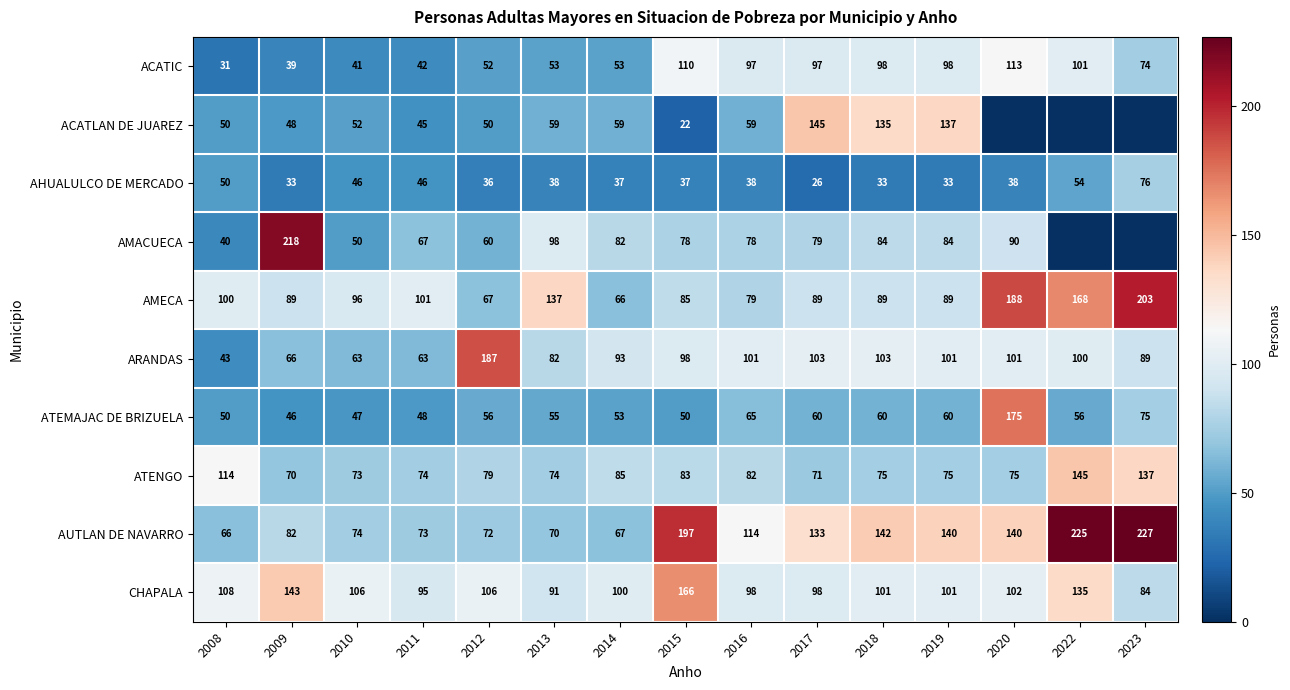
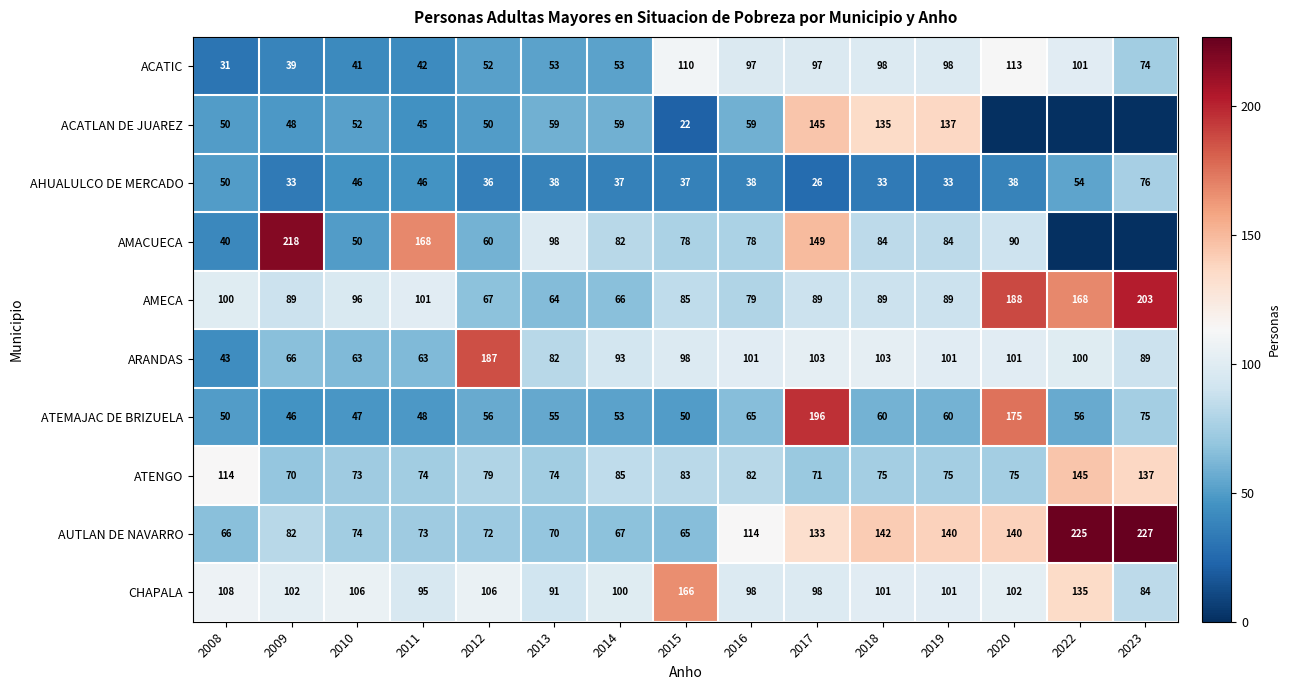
  {
    "ACATIC": {
      "2008": 31,
      "2009": 39,
      "2010": 41,
      "2011": 42,
      "2012": 52,
      "2013": 53,
      "2014": 53,
      "2015": 110,
      "2016": 97,
      "2017": 97,
      "2018": 98,
      "2019": 98,
      "2020": 113,
      "2022": 101,
      "2023": 74
    },
    "ACATLAN DE JUAREZ": {
      "2008": 50,
      "2009": 48,
      "2010": 52,
      "2011": 45,
      "2012": 50,
      "2013": 59,
      "2014": 59,
      "2015": 22,
      "2016": 59,
      "2017": 145,
      "2018": 135,
      "2019": 137
    },
    "AHUALULCO DE MERCADO": {
      "2008": 50,
      "2009": 33,
      "2010": 46,
      "2011": 46,
      "2012": 36,
      "2013": 38,
      "2014": 37,
      "2015": 37,
      "2016": 38,
      "2017": 26,
      "2018": 33,
      "2019": 33,
      "2020": 38,
      "2022": 54,
      "2023": 76
    },
    "AMACUECA": {
      "2008": 40,
      "2009": 218,
      "2010": 50,
-     "2011": 67,
+     "2011": 168,
      "2012": 60,
      "2013": 98,
      "2014": 82,
      "2015": 78,
      "2016": 78,
-     "2017": 79,
+     "2017": 149,
      "2018": 84,
      "2019": 84,
      "2020": 90
    },
    "AMECA": {
      "2008": 100,
      "2009": 89,
      "2010": 96,
      "2011": 101,
      "2012": 67,
-     "2013": 137,
+     "2013": 64,
      "2014": 66,
      "2015": 85,
      "2016": 79,
      "2017": 89,
      "2018": 89,
      "2019": 89,
      "2020": 188,
      "2022": 168,
      "2023": 203
    },
    "ARANDAS": {
      "2008": 43,
      "2009": 66,
      "2010": 63,
      "2011": 63,
      "2012": 187,
      "2013": 82,
      "2014": 93,
      "2015": 98,
      "2016": 101,
      "2017": 103,
      "2018": 103,
      "2019": 101,
      "2020": 101,
      "2022": 100,
      "2023": 89
    },
    "ATEMAJAC DE BRIZUELA": {
      "2008": 50,
      "2009": 46,
      "2010": 47,
      "2011": 48,
      "2012": 56,
      "2013": 55,
      "2014": 53,
      "2015": 50,
      "2016": 65,
-     "2017": 60,
+     "2017": 196,
      "2018": 60,
      "2019": 60,
      "2020": 175,
      "2022": 56,
      "2023": 75
    },
    "ATENGO": {
      "2008": 114,
      "2009": 70,
      "2010": 73,
      "2011": 74,
      "2012": 79,
      "2013": 74,
      "2014": 85,
      "2015": 83,
      "2016": 82,
      "2017": 71,
      "2018": 75,
      "2019": 75,
      "2020": 75,
      "2022": 145,
      "2023": 137
    },
    "AUTLAN DE NAVARRO": {
      "2008": 66,
      "2009": 82,
      "2010": 74,
      "2011": 73,
      "2012": 72,
      "2013": 70,
      "2014": 67,
-     "2015": 197,
+     "2015": 65,
      "2016": 114,
      "2017": 133,
      "2018": 142,
      "2019": 140,
      "2020": 140,
      "2022": 225,
      "2023": 227
    },
    "CHAPALA": {
      "2008": 108,
-     "2009": 143,
+     "2009": 102,
      "2010": 106,
      "2011": 95,
      "2012": 106,
      "2013": 91,
      "2014": 100,
      "2015": 166,
      "2016": 98,
      "2017": 98,
      "2018": 101,
      "2019": 101,
      "2020": 102,
      "2022": 135,
      "2023": 84
    }
  }
